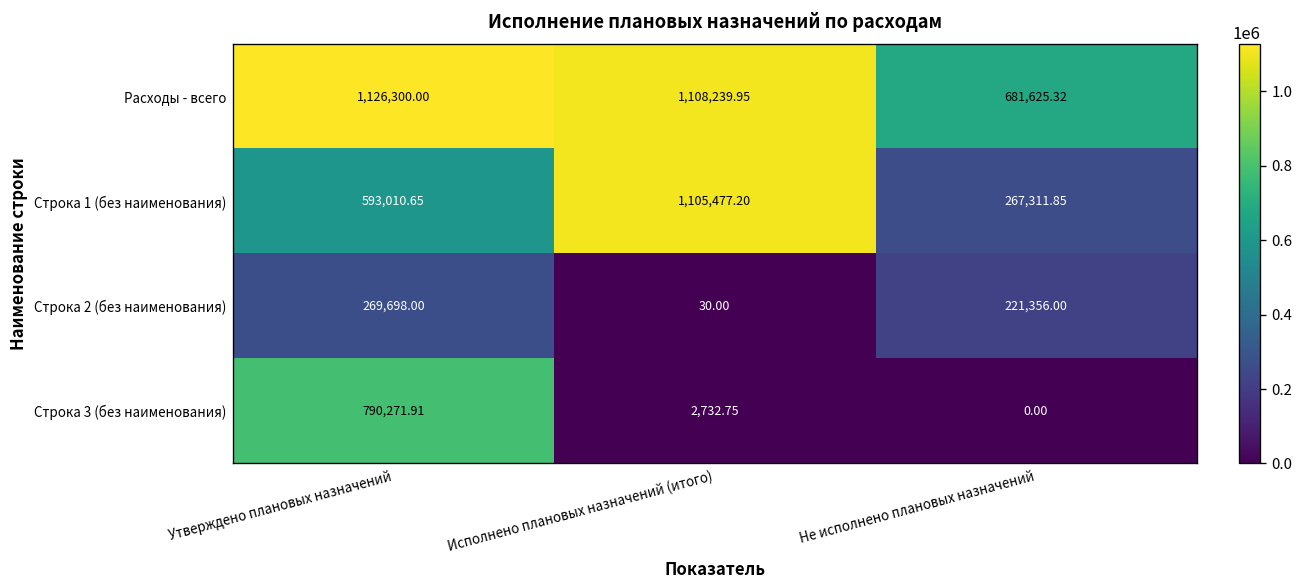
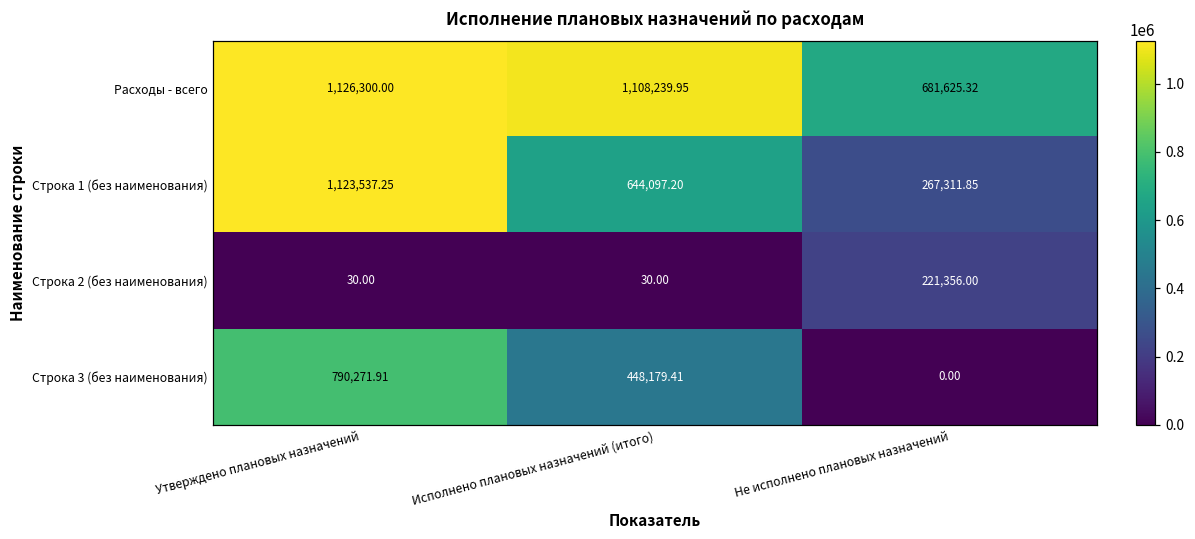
  {
    "Расходы - всего": {
      "Утверждено плановых назначений": "1,126,300.00",
      "Исполнено плановых назначений (итого)": "1,108,239.95",
      "Не исполнено плановых назначений": "681,625.32"
    },
    "Строка 1 (без наименования)": {
-     "Утверждено плановых назначений": "593,010.65",
-     "Исполнено плановых назначений (итого)": "1,105,477.20",
+     "Утверждено плановых назначений": "1,123,537.25",
+     "Исполнено плановых назначений (итого)": "644,097.20",
      "Не исполнено плановых назначений": "267,311.85"
    },
    "Строка 2 (без наименования)": {
-     "Утверждено плановых назначений": "269,698.00",
+     "Утверждено плановых назначений": "30.00",
      "Исполнено плановых назначений (итого)": "30.00",
      "Не исполнено плановых назначений": "221,356.00"
    },
    "Строка 3 (без наименования)": {
      "Утверждено плановых назначений": "790,271.91",
-     "Исполнено плановых назначений (итого)": "2,732.75",
+     "Исполнено плановых назначений (итого)": "448,179.41",
      "Не исполнено плановых назначений": "0.00"
    }
  }
